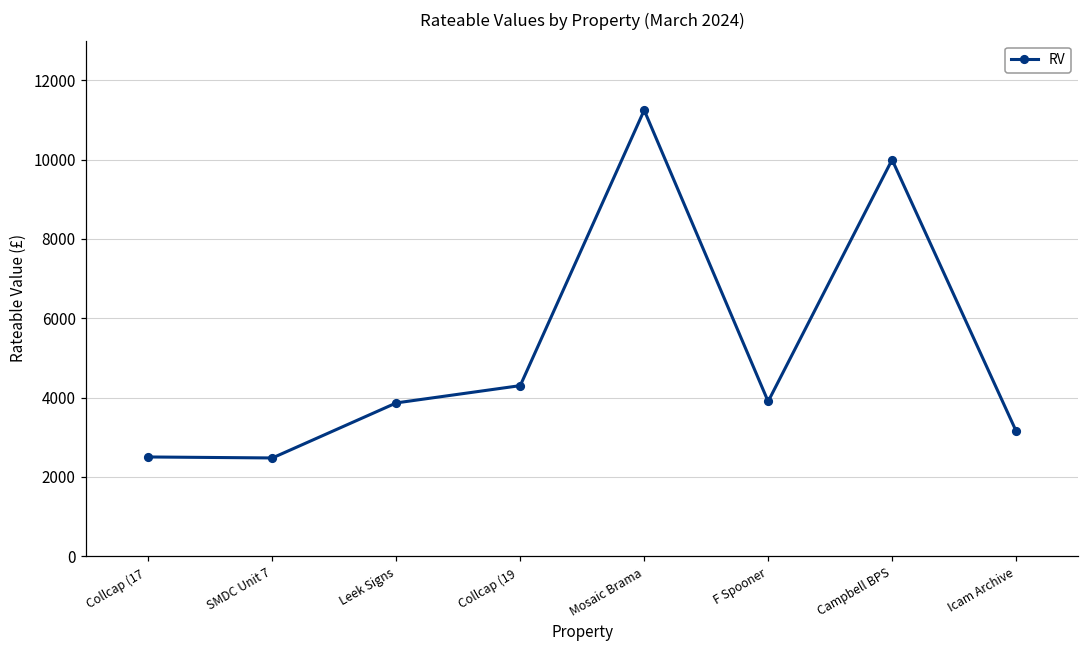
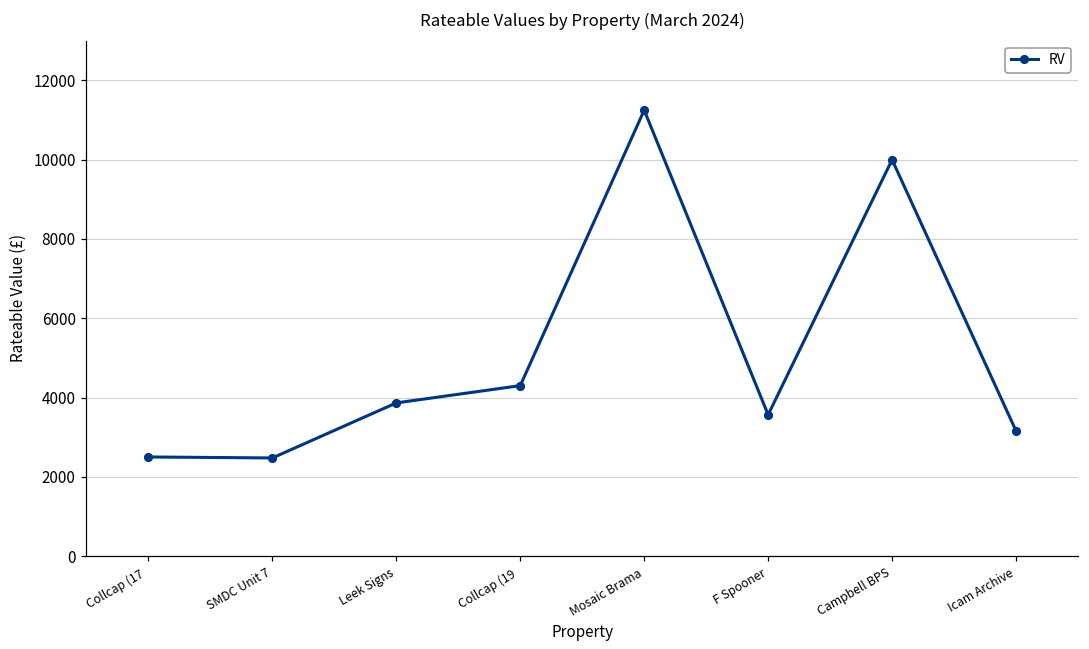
  {
    "Collcap (17": 2500,
    "SMDC Unit 7": 2500,
    "Leek Signs": 3900,
    "Collcap (19": 4300,
    "Mosaic Brama": 11300,
-   "F Spooner": 3900,
+   "F Spooner": 3600,
    "Campbell BPS": 10000,
    "Icam Archive": 3200
  }
